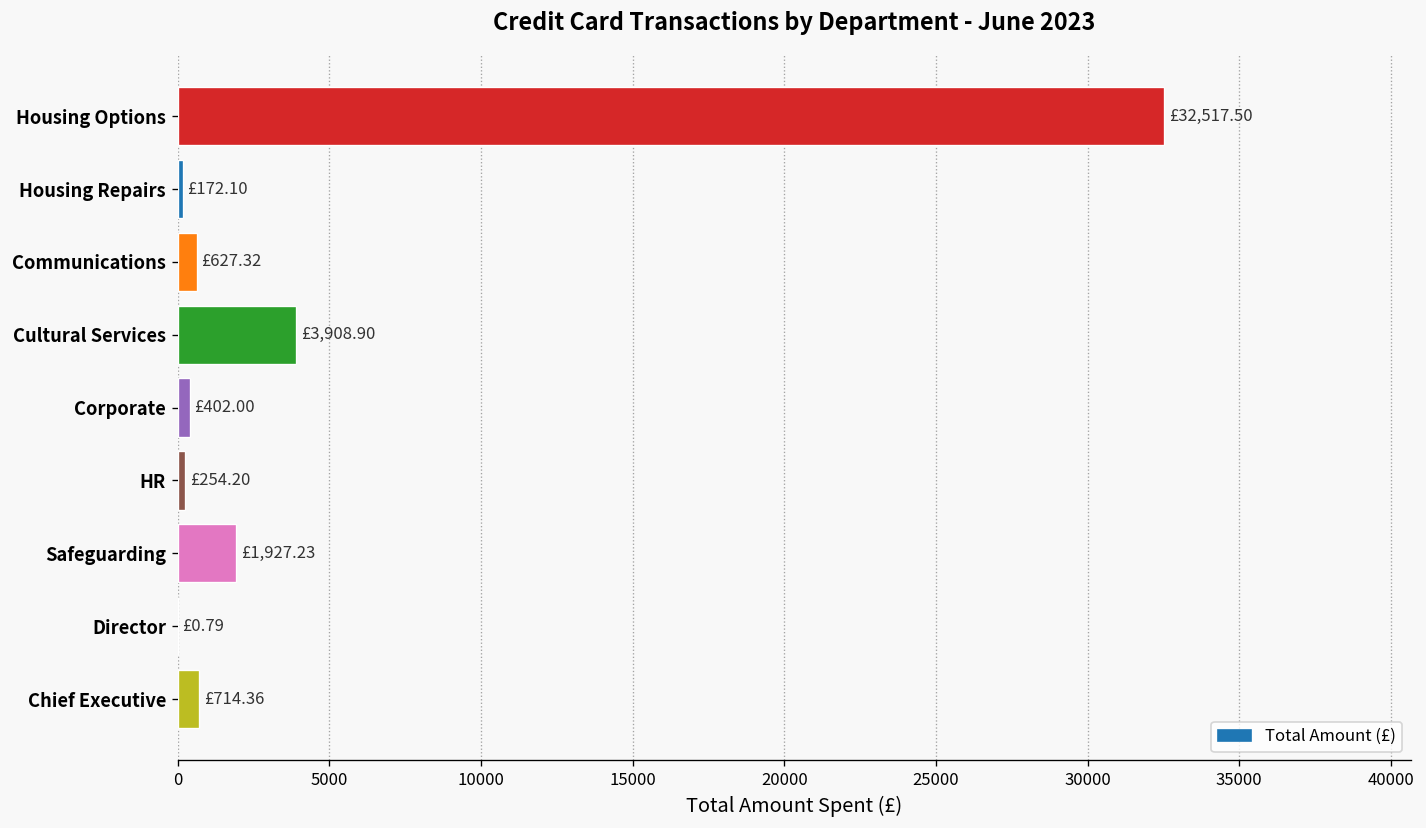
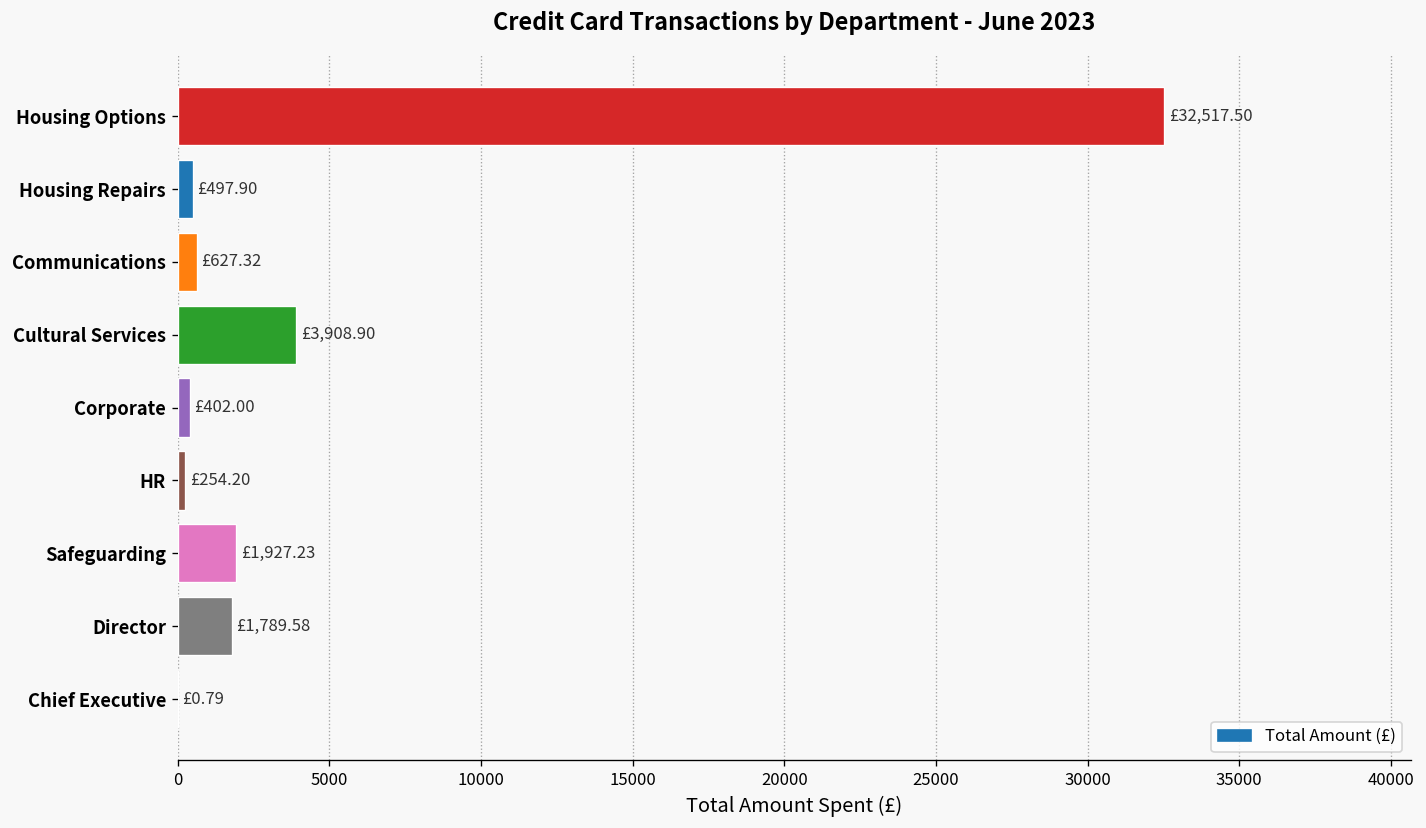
  {
    "Housing Options": "£32,517.50",
-   "Housing Repairs": "£172.10",
+   "Housing Repairs": "£497.90",
    "Communications": "£627.32",
    "Cultural Services": "£3,908.90",
    "Corporate": "£402.00",
    "HR": "£254.20",
    "Safeguarding": "£1,927.23",
-   "Director": "£0.79",
-   "Chief Executive": "£714.36"
+   "Director": "£1,789.58",
+   "Chief Executive": "£0.79"
  }
